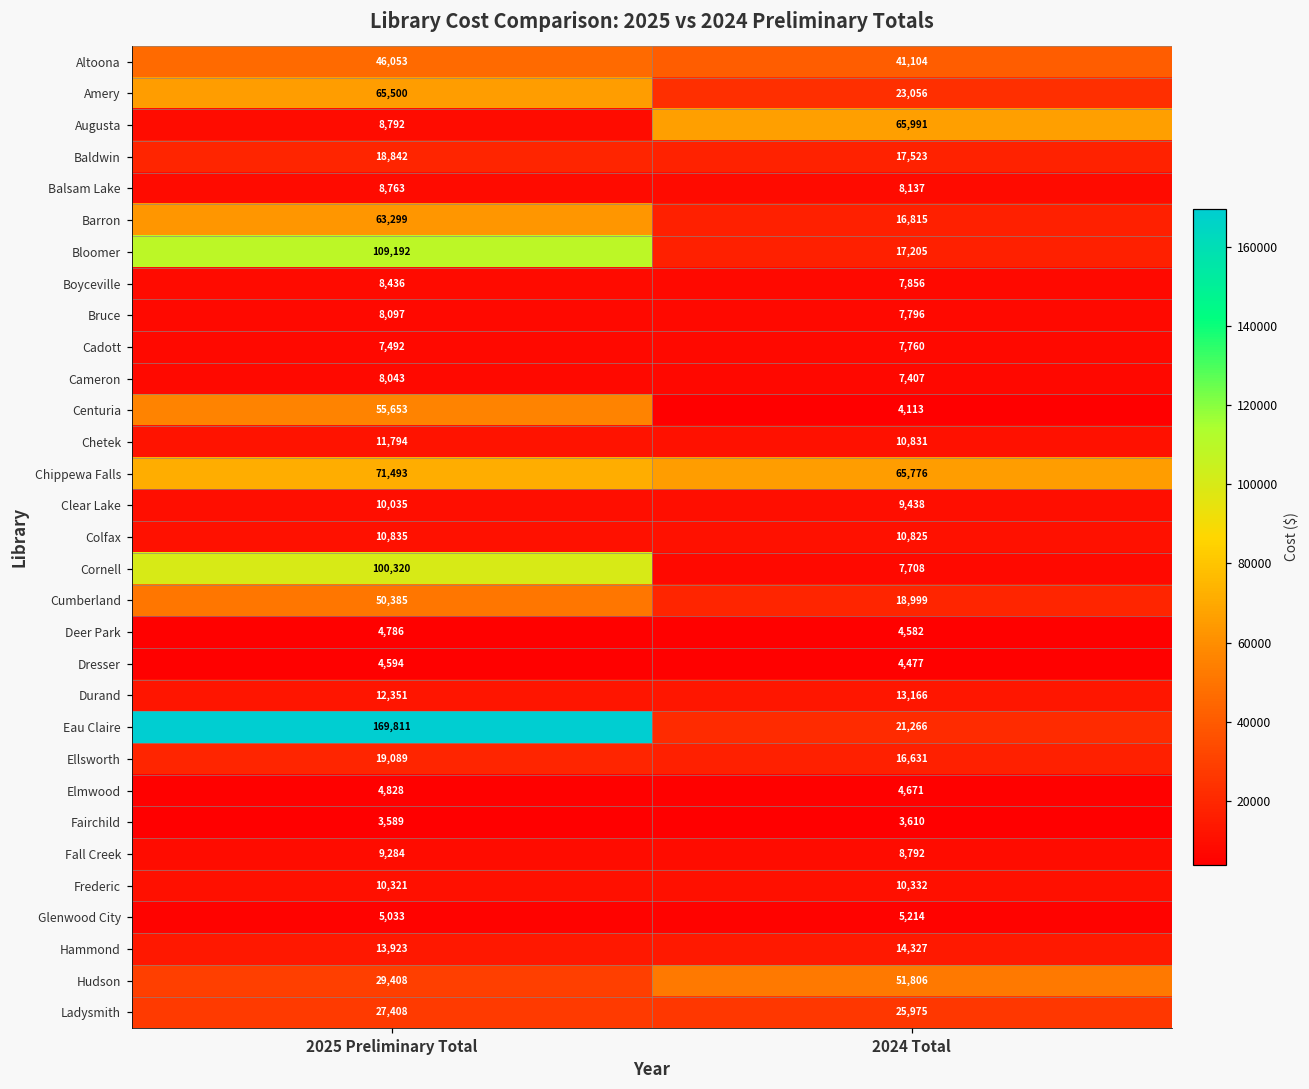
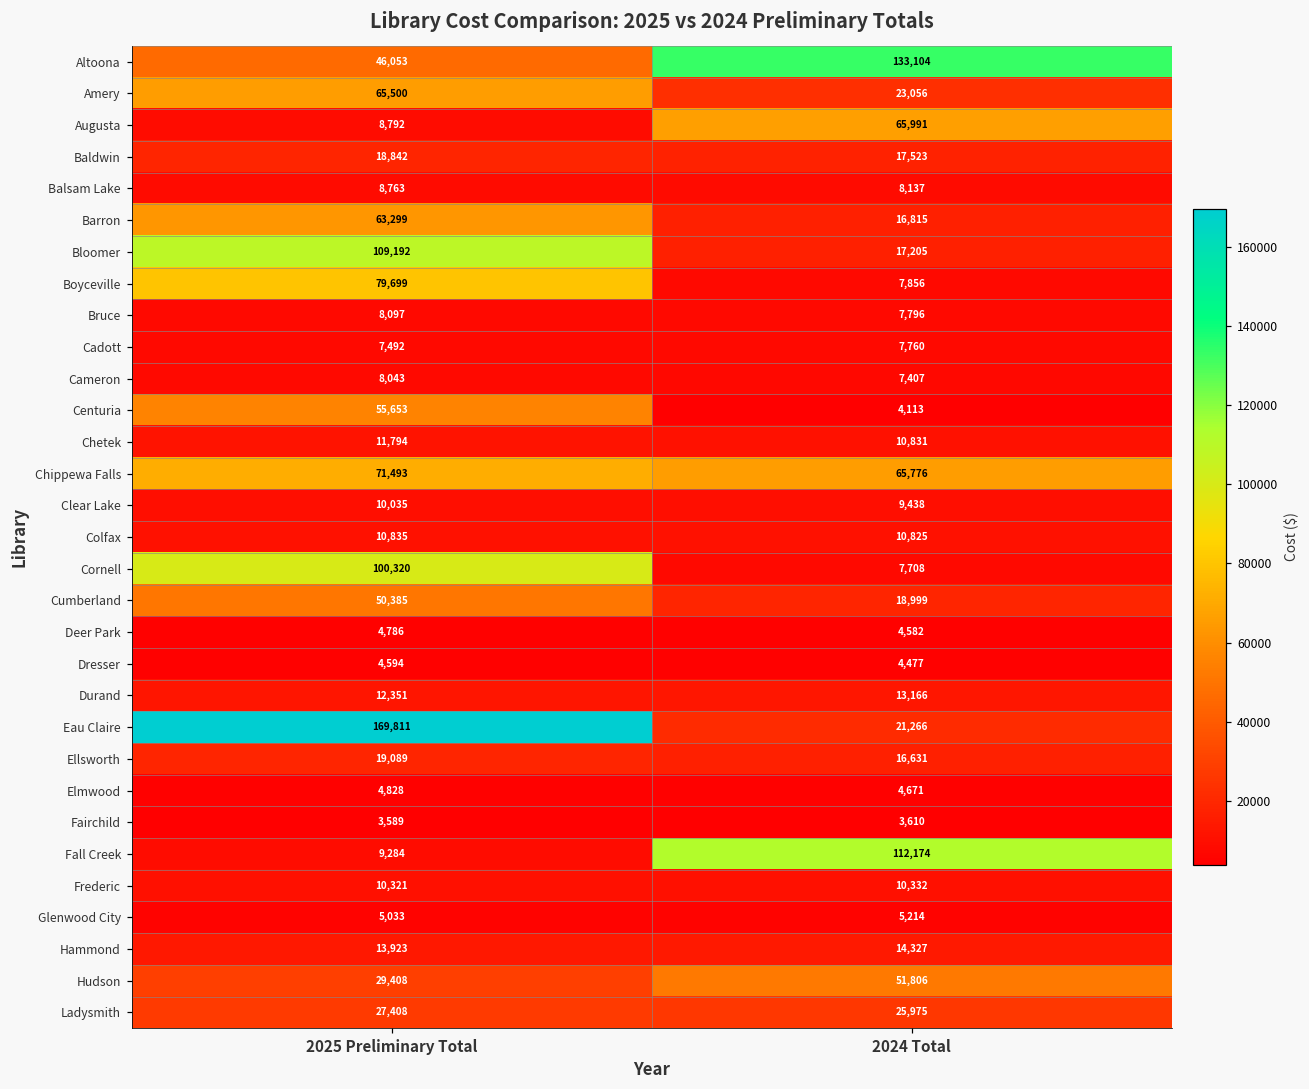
  {
    "Altoona": {
      "2025 Preliminary Total": "46,053",
-     "2024 Total": "41,104"
+     "2024 Total": "133,104"
    },
    "Amery": {
      "2025 Preliminary Total": "65,500",
      "2024 Total": "23,056"
    },
    "Augusta": {
      "2025 Preliminary Total": "8,792",
      "2024 Total": "65,991"
    },
    "Baldwin": {
      "2025 Preliminary Total": "18,842",
      "2024 Total": "17,523"
    },
    "Balsam Lake": {
      "2025 Preliminary Total": "8,763",
      "2024 Total": "8,137"
    },
    "Barron": {
      "2025 Preliminary Total": "63,299",
      "2024 Total": "16,815"
    },
    "Bloomer": {
      "2025 Preliminary Total": "109,192",
      "2024 Total": "17,205"
    },
    "Boyceville": {
-     "2025 Preliminary Total": "8,436",
+     "2025 Preliminary Total": "79,699",
      "2024 Total": "7,856"
    },
    "Bruce": {
      "2025 Preliminary Total": "8,097",
      "2024 Total": "7,796"
    },
    "Cadott": {
      "2025 Preliminary Total": "7,492",
      "2024 Total": "7,760"
    },
    "Cameron": {
      "2025 Preliminary Total": "8,043",
      "2024 Total": "7,407"
    },
    "Centuria": {
      "2025 Preliminary Total": "55,653",
      "2024 Total": "4,113"
    },
    "Chetek": {
      "2025 Preliminary Total": "11,794",
      "2024 Total": "10,831"
    },
    "Chippewa Falls": {
      "2025 Preliminary Total": "71,493",
      "2024 Total": "65,776"
    },
    "Clear Lake": {
      "2025 Preliminary Total": "10,035",
      "2024 Total": "9,438"
    },
    "Colfax": {
      "2025 Preliminary Total": "10,835",
      "2024 Total": "10,825"
    },
    "Cornell": {
      "2025 Preliminary Total": "100,320",
      "2024 Total": "7,708"
    },
    "Cumberland": {
      "2025 Preliminary Total": "50,385",
      "2024 Total": "18,999"
    },
    "Deer Park": {
      "2025 Preliminary Total": "4,786",
      "2024 Total": "4,582"
    },
    "Dresser": {
      "2025 Preliminary Total": "4,594",
      "2024 Total": "4,477"
    },
    "Durand": {
      "2025 Preliminary Total": "12,351",
      "2024 Total": "13,166"
    },
    "Eau Claire": {
      "2025 Preliminary Total": "169,811",
      "2024 Total": "21,266"
    },
    "Ellsworth": {
      "2025 Preliminary Total": "19,089",
      "2024 Total": "16,631"
    },
    "Elmwood": {
      "2025 Preliminary Total": "4,828",
      "2024 Total": "4,671"
    },
    "Fairchild": {
      "2025 Preliminary Total": "3,589",
      "2024 Total": "3,610"
    },
    "Fall Creek": {
      "2025 Preliminary Total": "9,284",
-     "2024 Total": "8,792"
+     "2024 Total": "112,174"
    },
    "Frederic": {
      "2025 Preliminary Total": "10,321",
      "2024 Total": "10,332"
    },
    "Glenwood City": {
      "2025 Preliminary Total": "5,033",
      "2024 Total": "5,214"
    },
    "Hammond": {
      "2025 Preliminary Total": "13,923",
      "2024 Total": "14,327"
    },
    "Hudson": {
      "2025 Preliminary Total": "29,408",
      "2024 Total": "51,806"
    },
    "Ladysmith": {
      "2025 Preliminary Total": "27,408",
      "2024 Total": "25,975"
    }
  }
